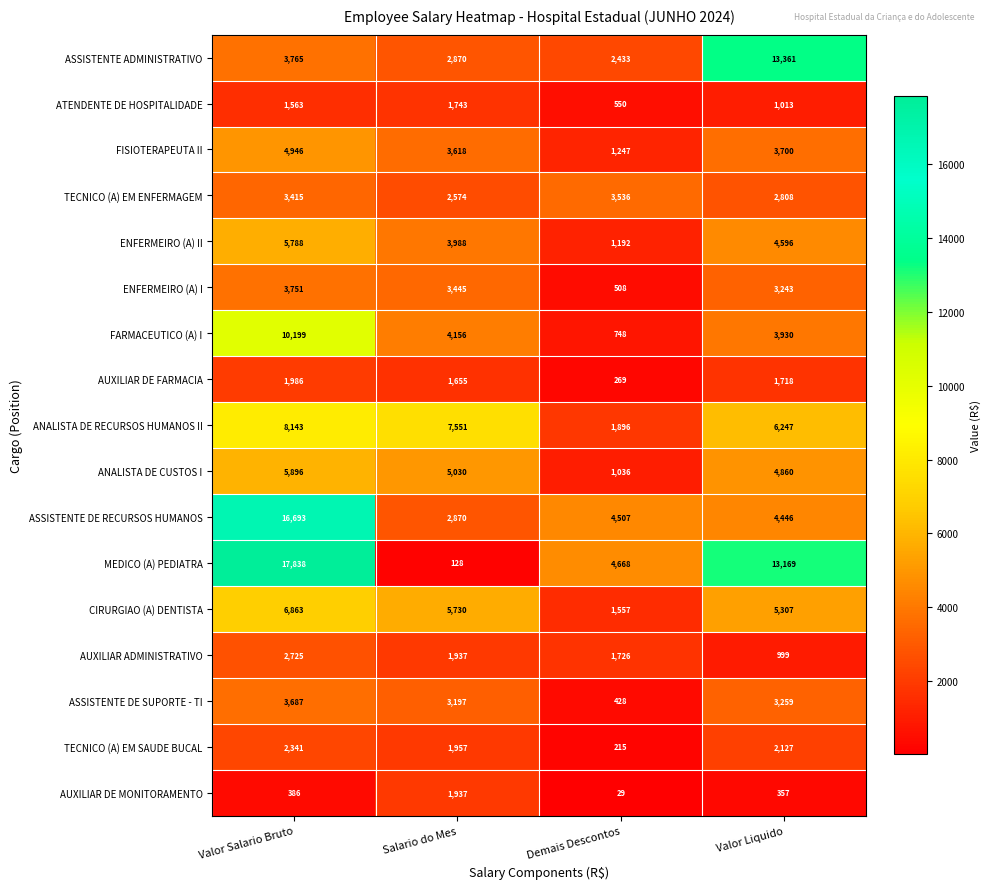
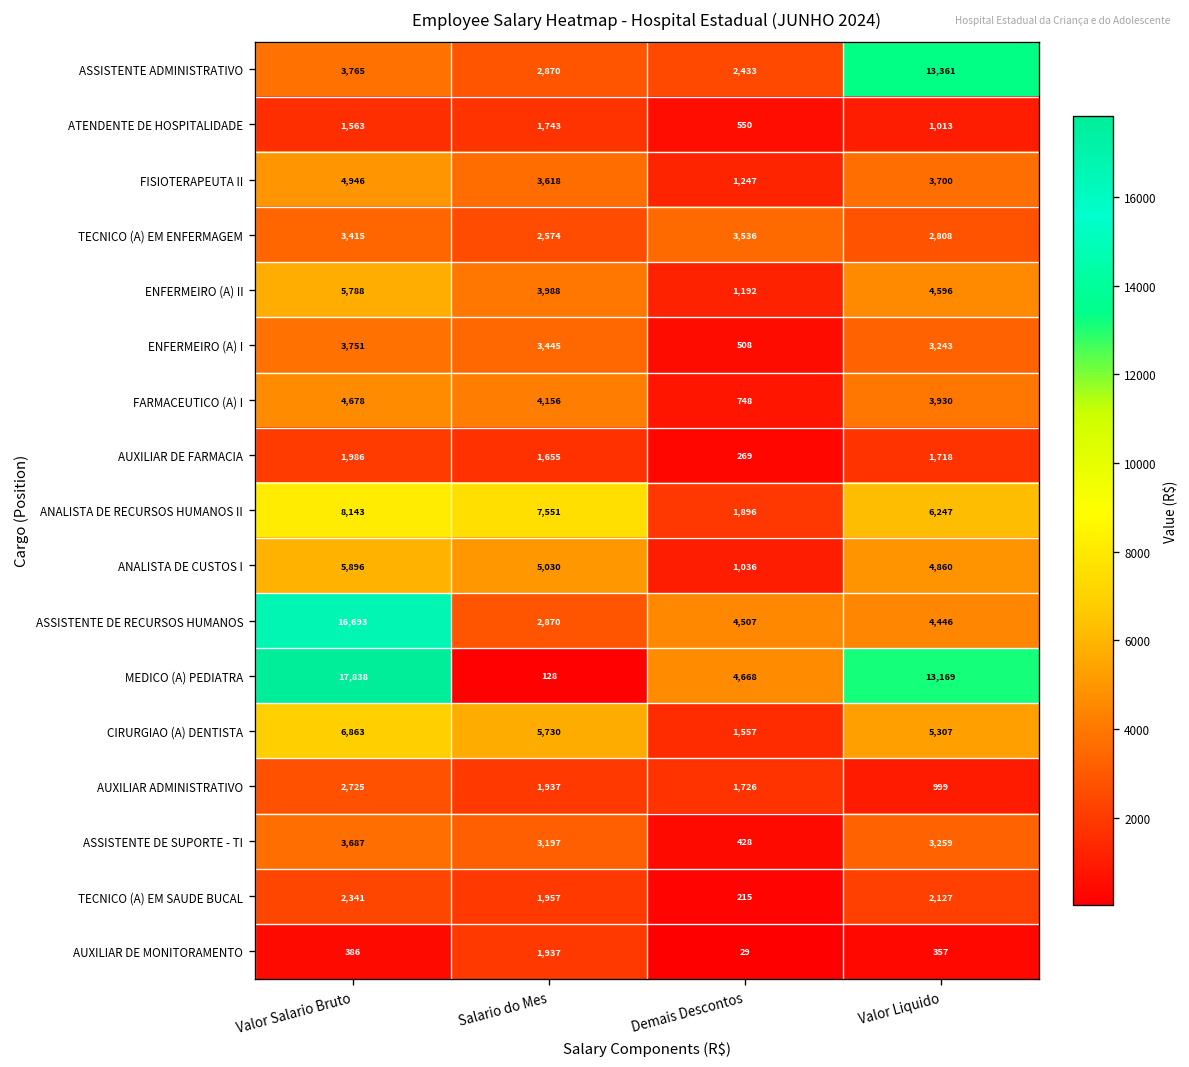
  {
    "ASSISTENTE ADMINISTRATIVO": {
      "Valor Salario Bruto": "3,765",
      "Salario do Mes": "2,870",
      "Demais Descontos": "2,433",
      "Valor Liquido": "13,361"
    },
    "ATENDENTE DE HOSPITALIDADE": {
      "Valor Salario Bruto": "1,563",
      "Salario do Mes": "1,743",
      "Demais Descontos": "550",
      "Valor Liquido": "1,013"
    },
    "FISIOTERAPEUTA II": {
      "Valor Salario Bruto": "4,946",
      "Salario do Mes": "3,618",
      "Demais Descontos": "1,247",
      "Valor Liquido": "3,700"
    },
    "TECNICO (A) EM ENFERMAGEM": {
      "Valor Salario Bruto": "3,415",
      "Salario do Mes": "2,574",
      "Demais Descontos": "3,536",
      "Valor Liquido": "2,808"
    },
    "ENFERMEIRO (A) II": {
      "Valor Salario Bruto": "5,788",
      "Salario do Mes": "3,988",
      "Demais Descontos": "1,192",
      "Valor Liquido": "4,596"
    },
    "ENFERMEIRO (A) I": {
      "Valor Salario Bruto": "3,751",
      "Salario do Mes": "3,445",
      "Demais Descontos": "508",
      "Valor Liquido": "3,243"
    },
    "FARMACEUTICO (A) I": {
-     "Valor Salario Bruto": "10,199",
+     "Valor Salario Bruto": "4,678",
      "Salario do Mes": "4,156",
      "Demais Descontos": "748",
      "Valor Liquido": "3,930"
    },
    "AUXILIAR DE FARMACIA": {
      "Valor Salario Bruto": "1,986",
      "Salario do Mes": "1,655",
      "Demais Descontos": "269",
      "Valor Liquido": "1,718"
    },
    "ANALISTA DE RECURSOS HUMANOS II": {
      "Valor Salario Bruto": "8,143",
      "Salario do Mes": "7,551",
      "Demais Descontos": "1,896",
      "Valor Liquido": "6,247"
    },
    "ANALISTA DE CUSTOS I": {
      "Valor Salario Bruto": "5,896",
      "Salario do Mes": "5,030",
      "Demais Descontos": "1,036",
      "Valor Liquido": "4,860"
    },
    "ASSISTENTE DE RECURSOS HUMANOS": {
      "Valor Salario Bruto": "16,693",
      "Salario do Mes": "2,870",
      "Demais Descontos": "4,507",
      "Valor Liquido": "4,446"
    },
    "MEDICO (A) PEDIATRA": {
      "Valor Salario Bruto": "17,838",
      "Salario do Mes": "128",
      "Demais Descontos": "4,668",
      "Valor Liquido": "13,169"
    },
    "CIRURGIAO (A) DENTISTA": {
      "Valor Salario Bruto": "6,863",
      "Salario do Mes": "5,730",
      "Demais Descontos": "1,557",
      "Valor Liquido": "5,307"
    },
    "AUXILIAR ADMINISTRATIVO": {
      "Valor Salario Bruto": "2,725",
      "Salario do Mes": "1,937",
      "Demais Descontos": "1,726",
      "Valor Liquido": "999"
    },
    "ASSISTENTE DE SUPORTE - TI": {
      "Valor Salario Bruto": "3,687",
      "Salario do Mes": "3,197",
      "Demais Descontos": "428",
      "Valor Liquido": "3,259"
    },
    "TECNICO (A) EM SAUDE BUCAL": {
      "Valor Salario Bruto": "2,341",
      "Salario do Mes": "1,957",
      "Demais Descontos": "215",
      "Valor Liquido": "2,127"
    },
    "AUXILIAR DE MONITORAMENTO": {
      "Valor Salario Bruto": "386",
      "Salario do Mes": "1,937",
      "Demais Descontos": "29",
      "Valor Liquido": "357"
    }
  }
